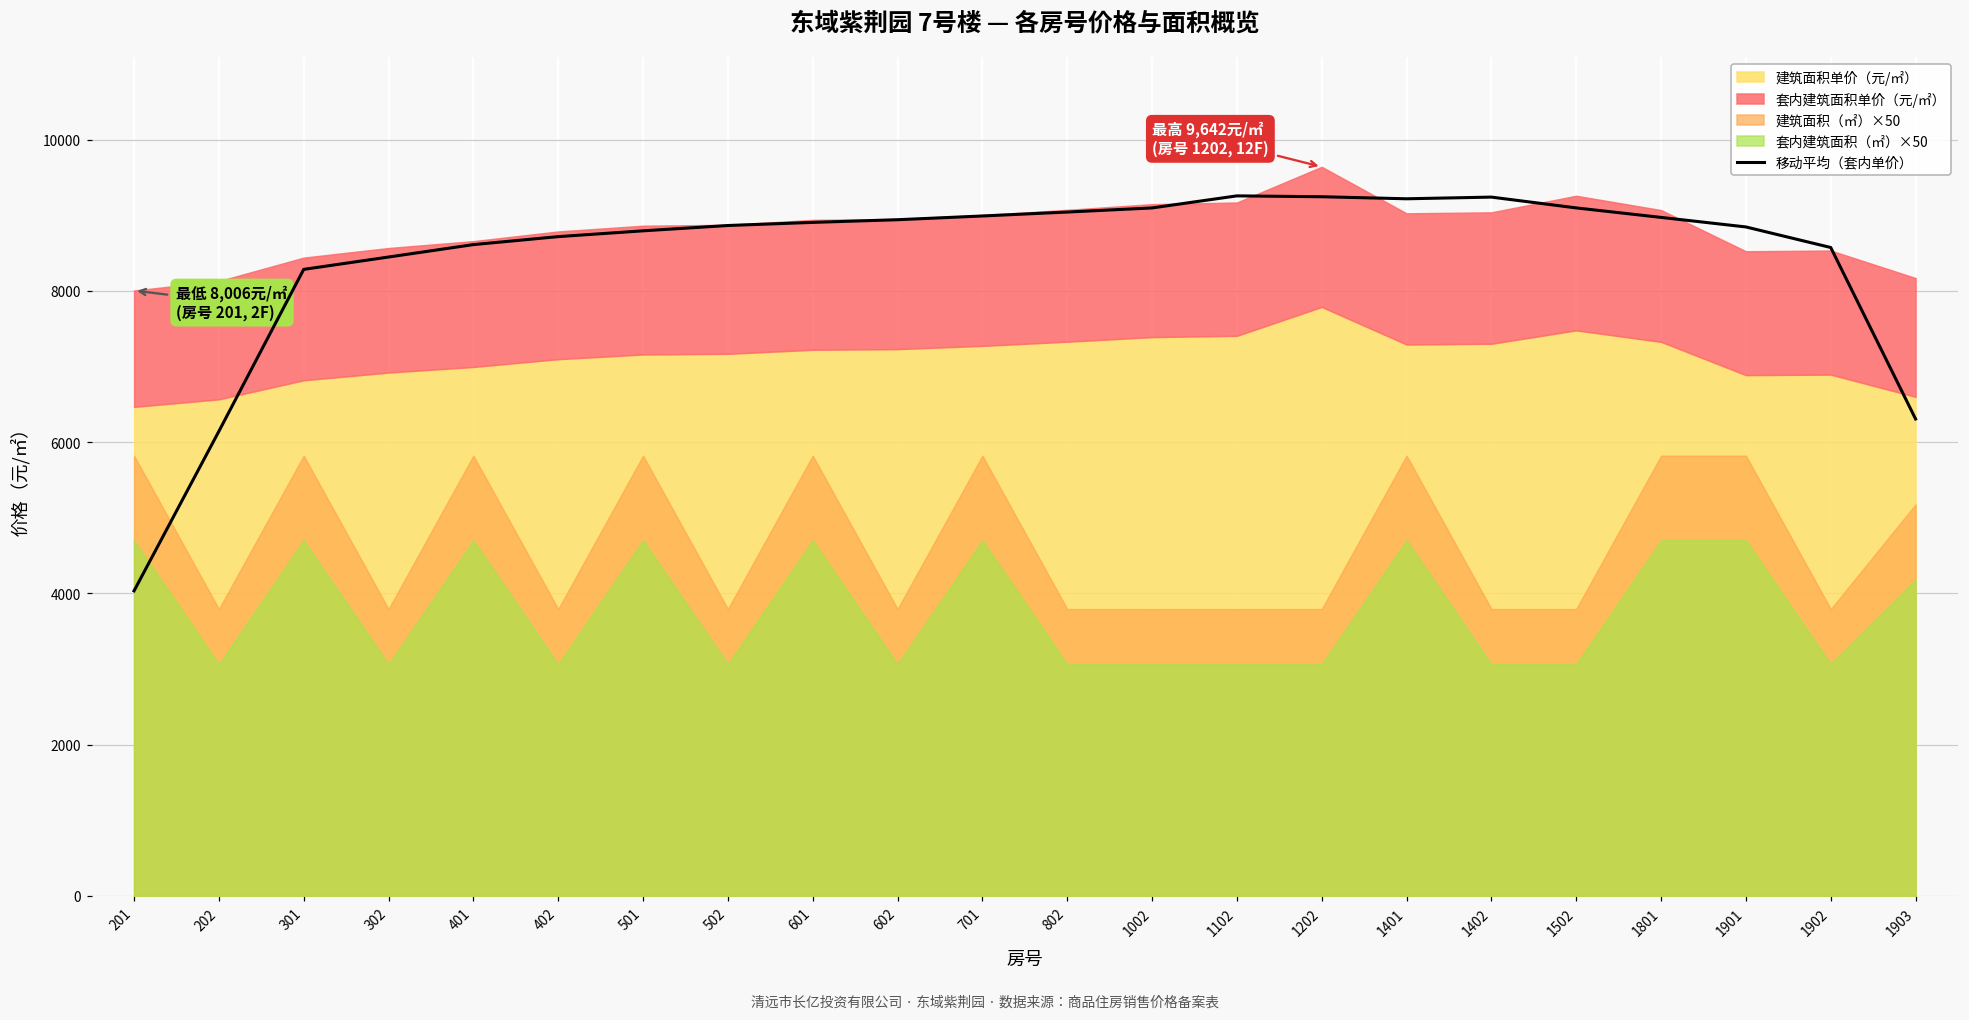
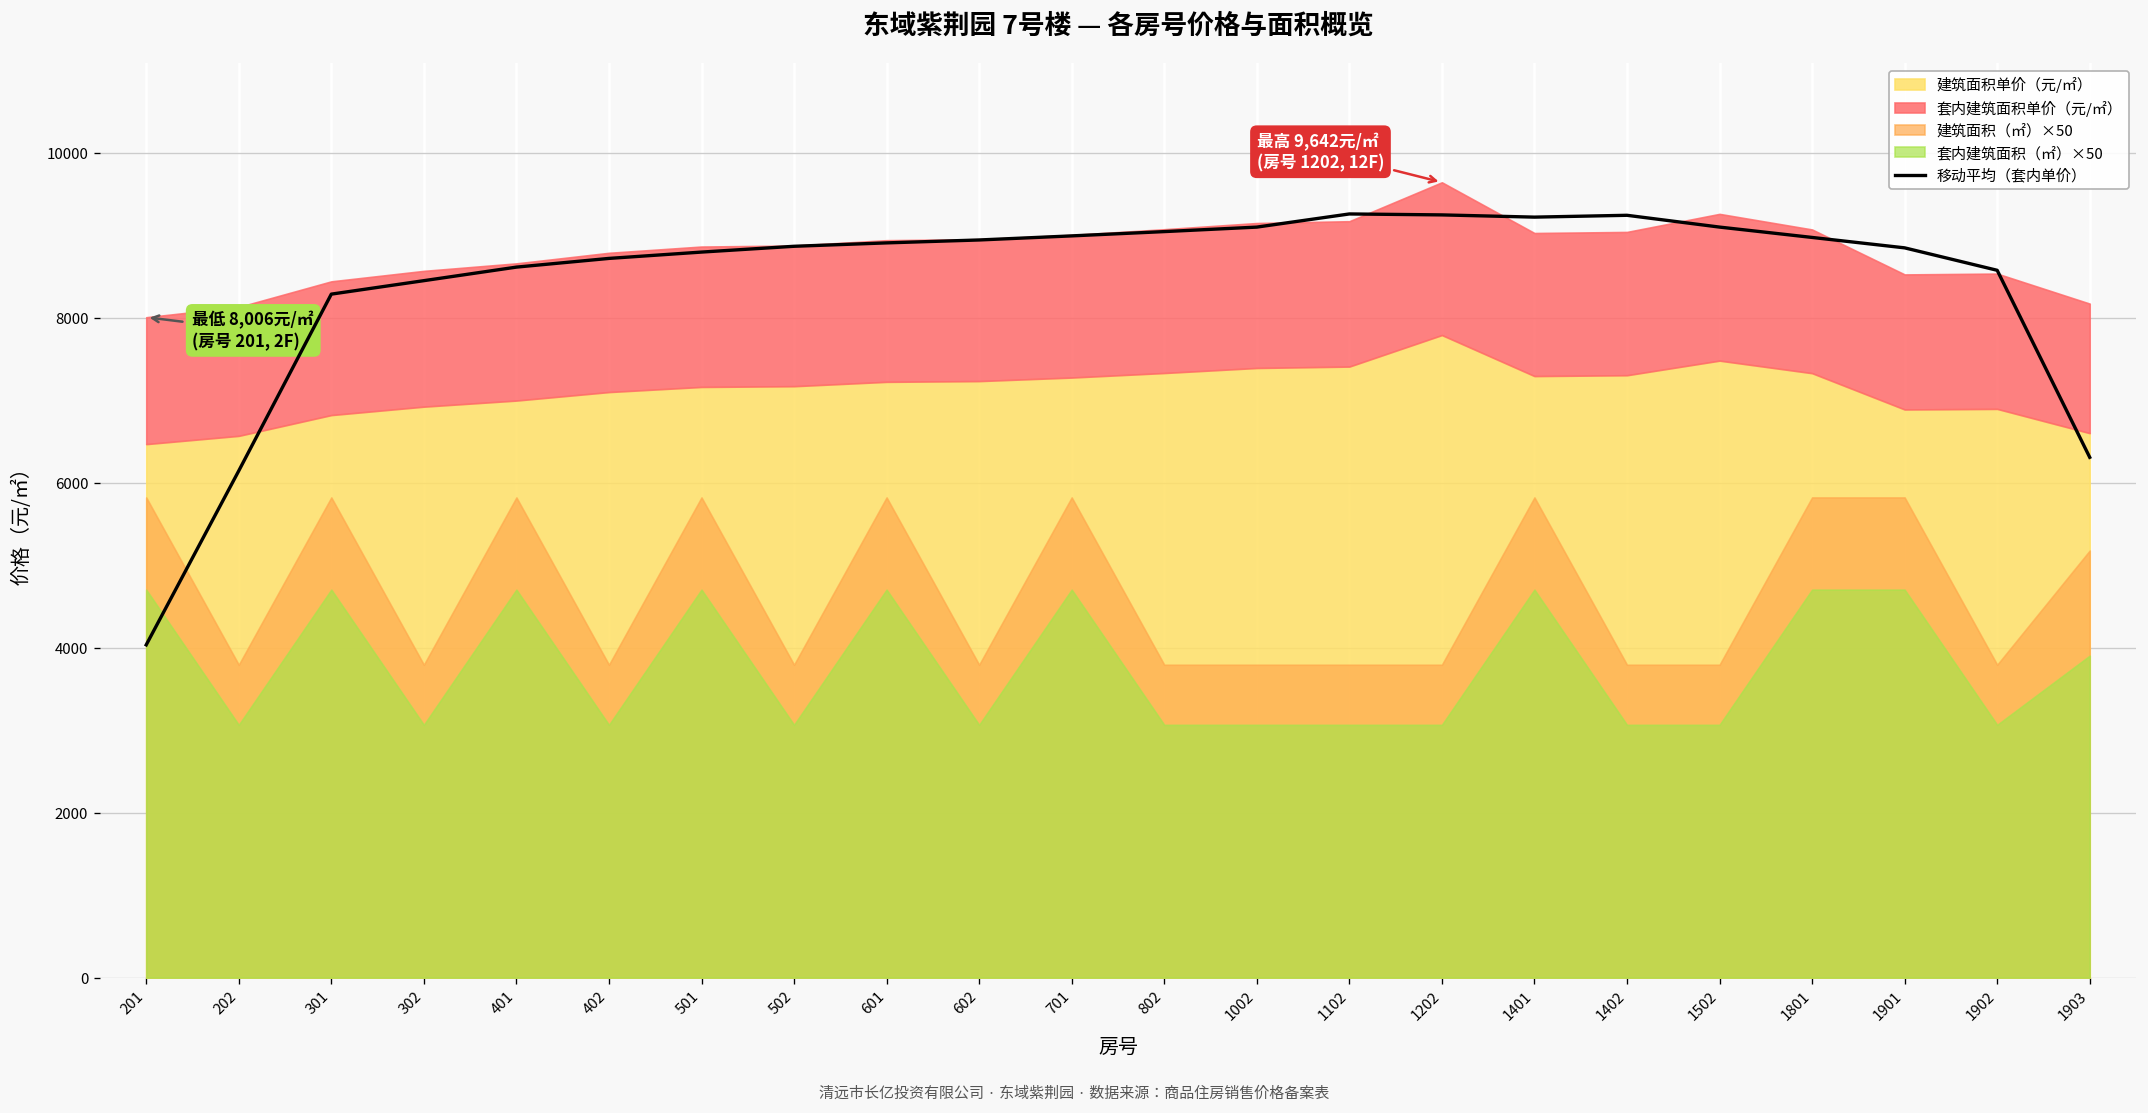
  {
    "移动平均（套内单价）": {
      "201": 4000,
      "202": 6100,
      "301": 8300,
      "302": 8400,
      "401": 8600,
      "402": 8700,
      "501": 8800,
      "1002": 9100,
      "1102": 9300,
      "1202": 9200,
      "1401": 9200,
      "1402": 9200,
      "1502": 9100,
      "1801": 9000,
      "1901": 8800,
      "1902": 8600,
      "1903": 6300
    },
    "套内建筑面积（㎡）×50": {
      "201": 4700,
      "202": 3100,
      "301": 4700,
      "302": 3100,
      "401": 4700,
      "402": 3100,
      "501": 4700,
      "502": 3100,
      "601": 4700,
      "602": 3100,
      "701": 4700,
      "802": 3100,
      "1002": 3100,
      "1102": 3100,
      "1202": 3100,
      "1401": 4700,
      "1402": 3100,
      "1502": 3100,
      "1801": 4700,
      "1901": 4700,
      "1902": 3100,
-     "1903": 4200
+     "1903": 3900
    }
  }
